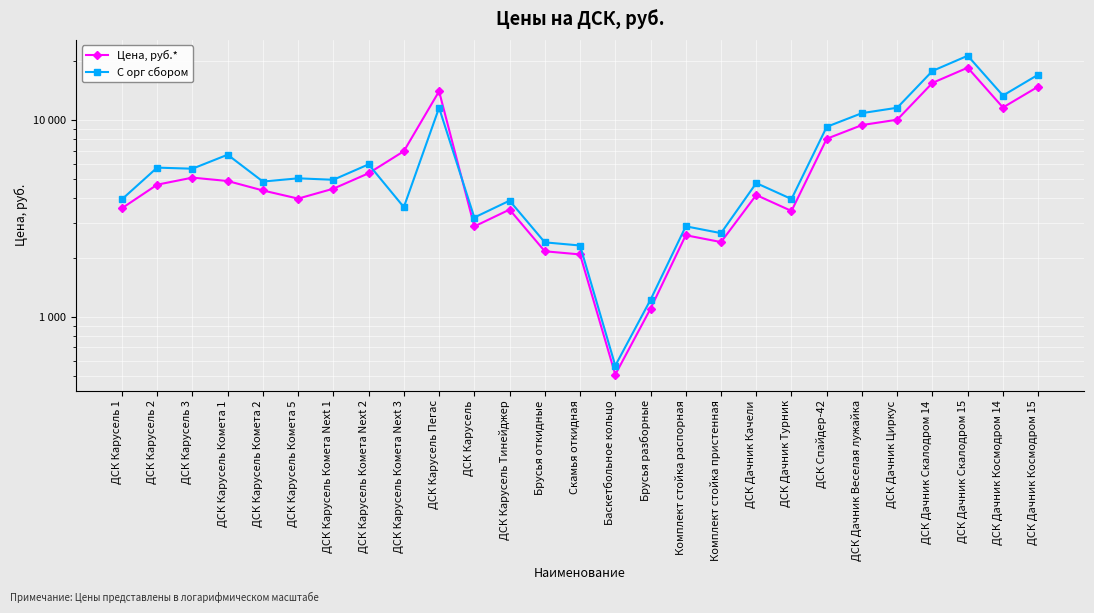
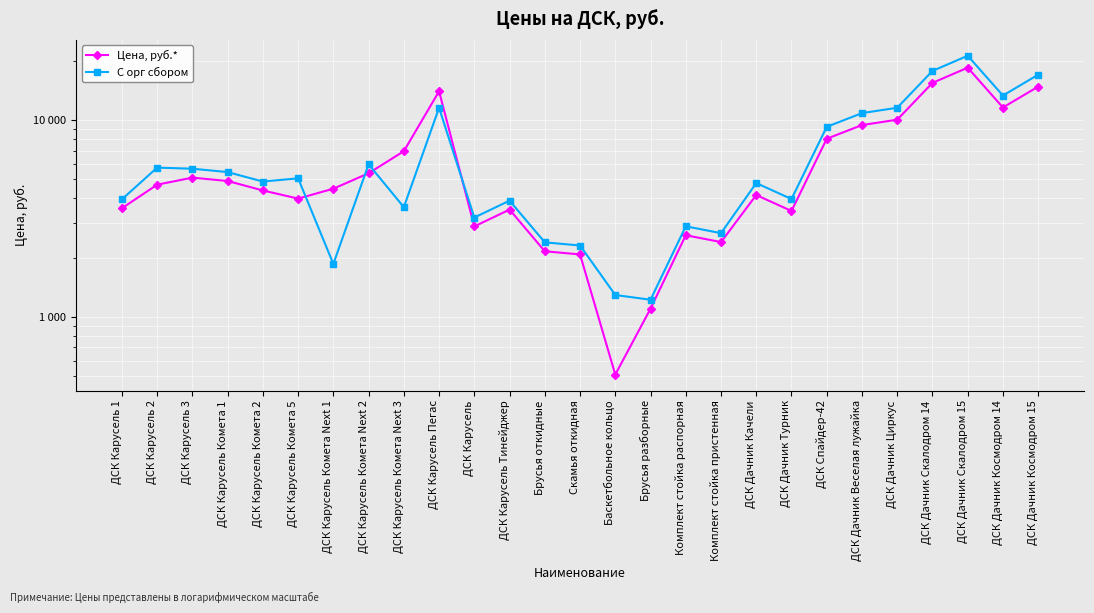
  {
    "Цена, руб.*": {
      "ДСК Карусель 1": 3600,
      "ДСК Карусель 2": 4700,
      "ДСК Карусель 3": 5100,
      "ДСК Карусель Комета 1": 4900,
      "ДСК Карусель Комета 2": 4400,
      "ДСК Карусель Комета 5": 4000,
      "ДСК Карусель Комета Next 1": 4500,
      "ДСК Карусель Комета Next 2": 5400,
      "ДСК Карусель Комета Next 3": 7000,
      "ДСК Карусель Пегас": 14000,
      "ДСК Карусель": 2900,
      "ДСК Карусель Тинейджер": 3500,
      "Брусья откидные": 2200,
      "Скамья откидная": 2100,
      "Баскетбольное кольцо": 510,
      "Брусья разборные": 1100,
      "Комплект стойка распорная": 2600,
      "Комплект стойка пристенная": 2400,
      "ДСК Дачник Качели": 4200,
      "ДСК Дачник Турник": 3500,
      "ДСК Спайдер-42": 8000,
      "ДСК Дачник Веселая лужайка": 9000,
      "ДСК Дачник Циркус": 10000,
      "ДСК Дачник Скалодром 14": 15000,
      "ДСК Дачник Скалодром 15": 18000,
      "ДСК Дачник Космодром 14": 12000,
      "ДСК Дачник Космодром 15": 15000
    },
    "С орг сбором": {
      "ДСК Карусель 1": 4000,
      "ДСК Карусель 2": 5700,
      "ДСК Карусель 3": 5700,
-     "ДСК Карусель Комета 1": 6700,
+     "ДСК Карусель Комета 1": 5400,
      "ДСК Карусель Комета 2": 4900,
      "ДСК Карусель Комета 5": 5100,
-     "ДСК Карусель Комета Next 1": 5000,
+     "ДСК Карусель Комета Next 1": 1900,
      "ДСК Карусель Комета Next 2": 6000,
      "ДСК Карусель Комета Next 3": 3600,
      "ДСК Карусель Пегас": 12000,
      "ДСК Карусель": 3200,
      "ДСК Карусель Тинейджер": 3900,
      "Брусья откидные": 2400,
      "Скамья откидная": 2300,
-     "Баскетбольное кольцо": 560,
+     "Баскетбольное кольцо": 1300,
      "Брусья разборные": 1200,
      "Комплект стойка распорная": 2900,
      "Комплект стойка пристенная": 2700,
      "ДСК Дачник Качели": 4800,
      "ДСК Дачник Турник": 4000,
      "ДСК Спайдер-42": 9000,
      "ДСК Дачник Веселая лужайка": 11000,
      "ДСК Дачник Циркус": 12000,
      "ДСК Дачник Скалодром 14": 18000,
      "ДСК Дачник Скалодром 15": 21000,
      "ДСК Дачник Космодром 14": 13000,
      "ДСК Дачник Космодром 15": 17000
    }
  }
